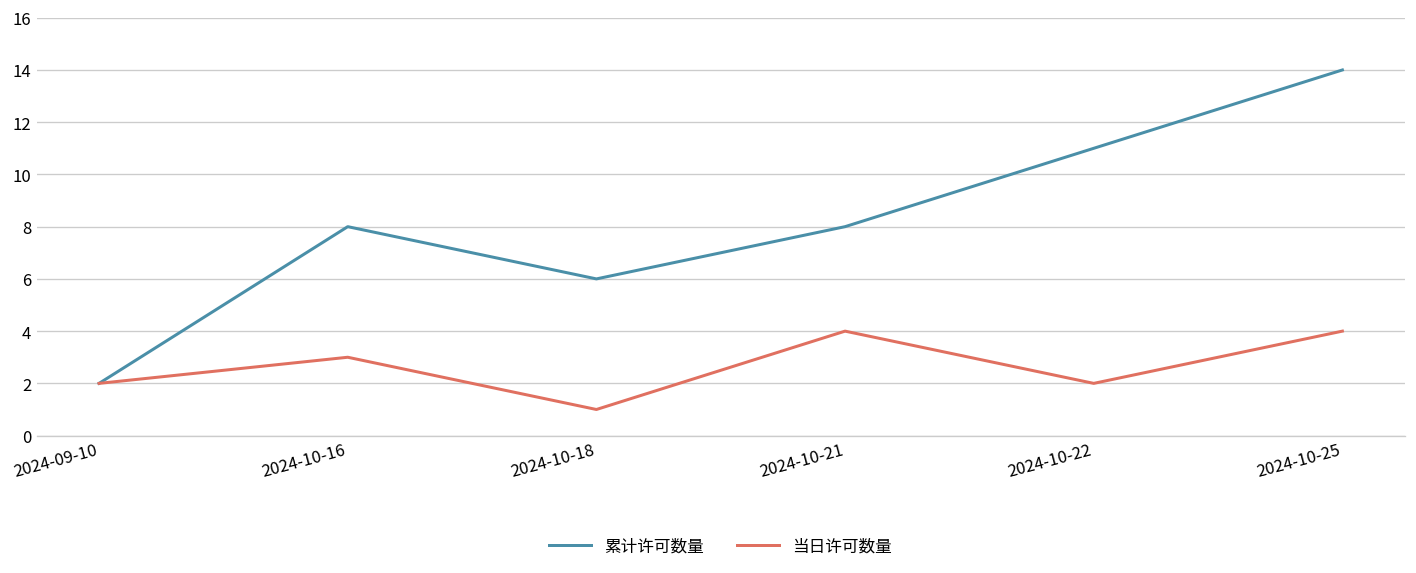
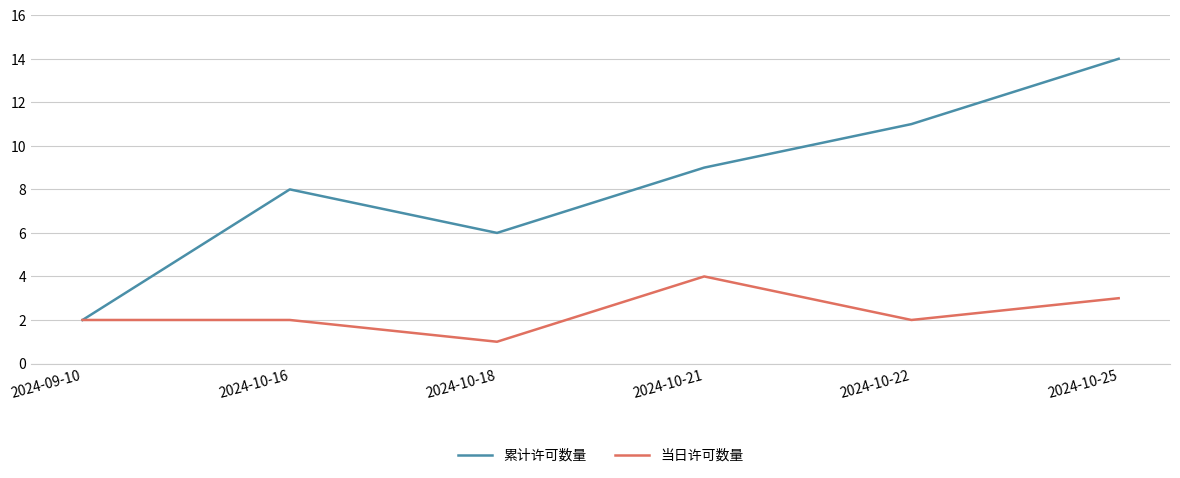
  {
    "累计许可数量": {
      "2024-10-16": 8,
      "2024-10-18": 6,
-     "2024-10-21": 8,
+     "2024-10-21": 9,
      "2024-10-22": 11,
      "2024-10-25": 14
    },
    "当日许可数量": {
-     "2024-10-16": 3,
+     "2024-10-16": 2,
      "2024-10-18": 1,
      "2024-10-21": 4,
      "2024-10-22": 2,
-     "2024-10-25": 4
+     "2024-10-25": 3
    }
  }
